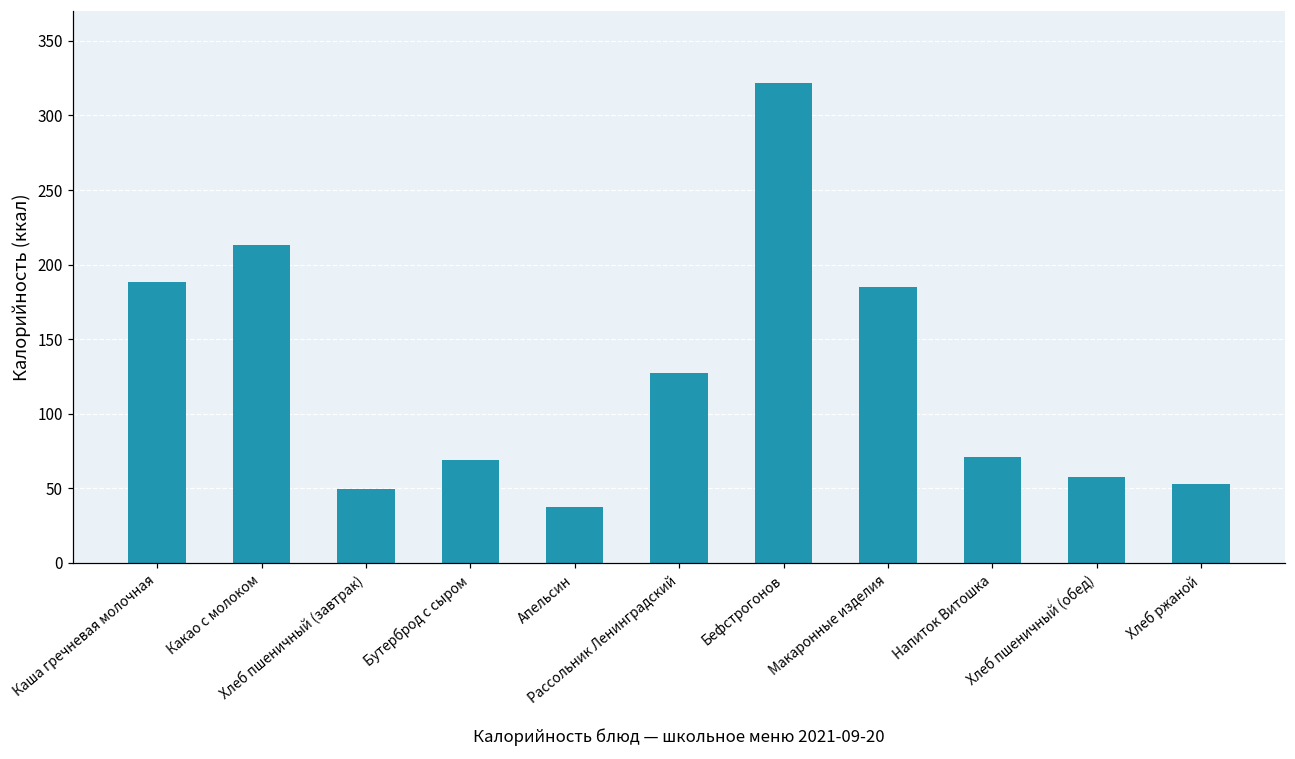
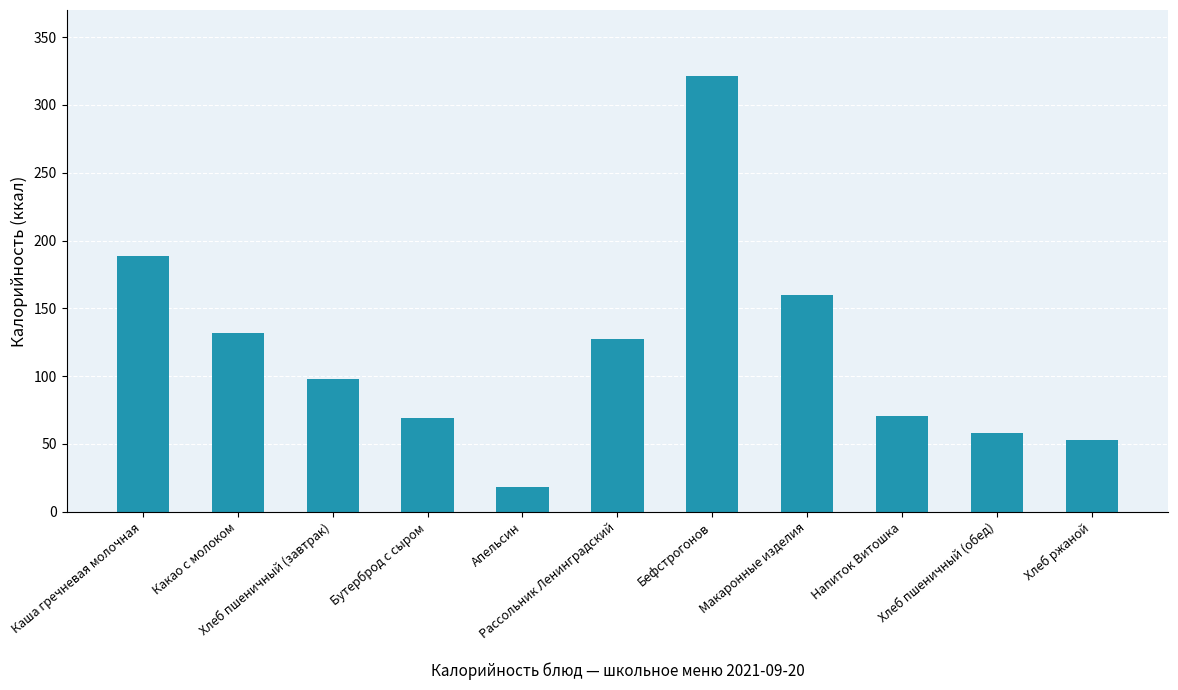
  {
    "Каша гречневая молочная": 189,
-   "Какао с молоком": 213,
-   "Хлеб пшеничный (завтрак)": 50,
+   "Какао с молоком": 132,
+   "Хлеб пшеничный (завтрак)": 98,
    "Бутерброд с сыром": 69,
-   "Апельсин": 38,
+   "Апельсин": 18,
    "Рассольник Ленинградский": 128,
    "Бефстрогонов": 322,
-   "Макаронные изделия": 185,
+   "Макаронные изделия": 160,
    "Напиток Витошка": 71,
    "Хлеб пшеничный (обед)": 58,
    "Хлеб ржаной": 53
  }
